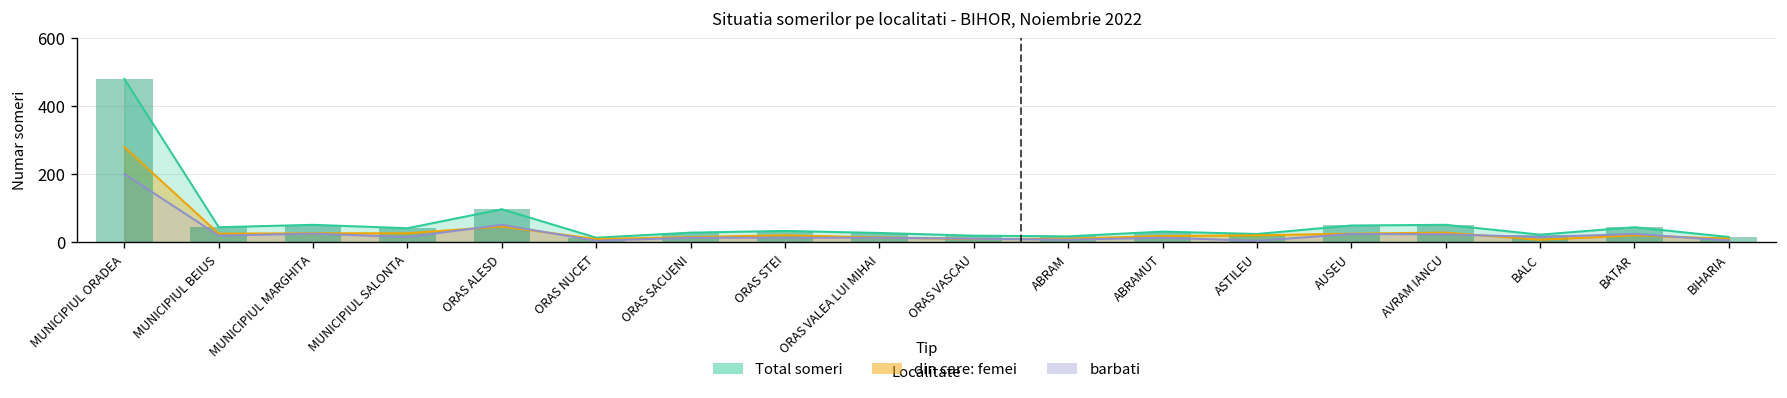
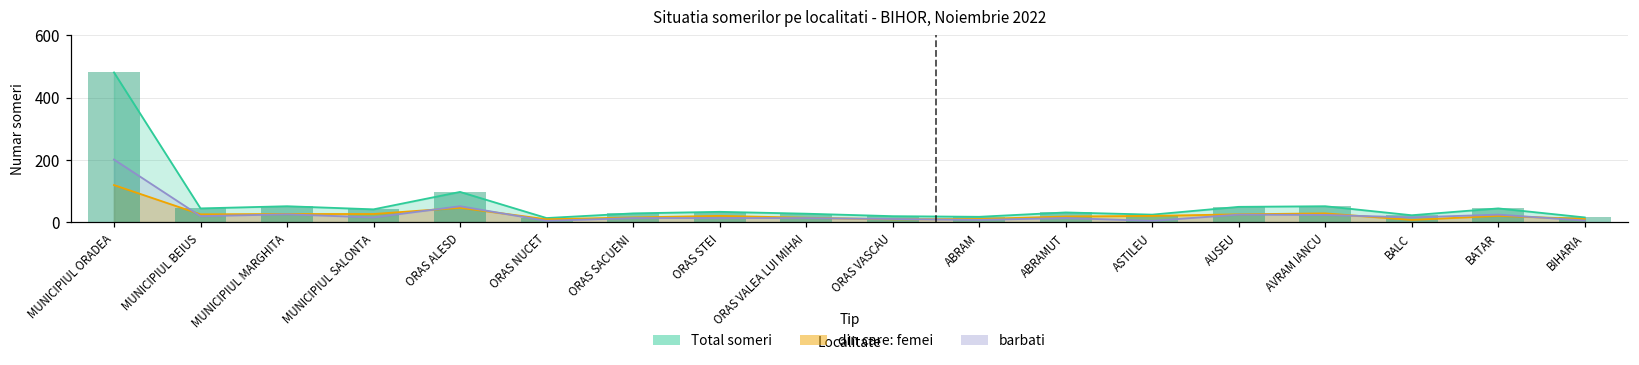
  {
    "din care: femei": {
-     "MUNICIPIUL ORADEA": 280,
+     "MUNICIPIUL ORADEA": 120,
      "MUNICIPIUL SALONTA": 30
    }
  }
